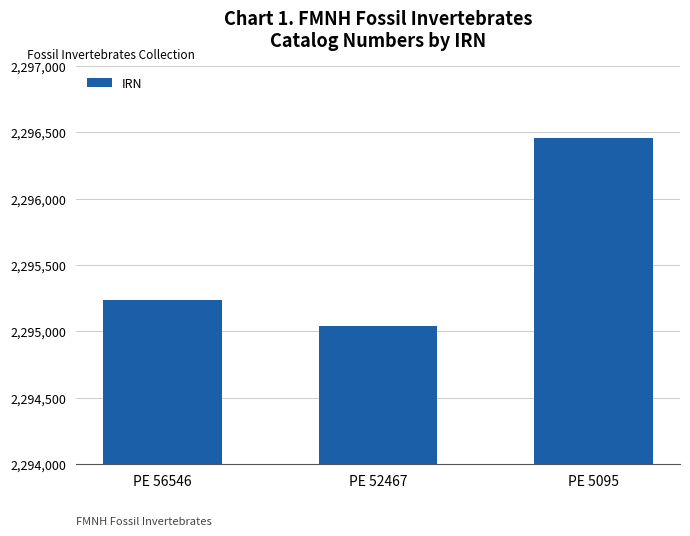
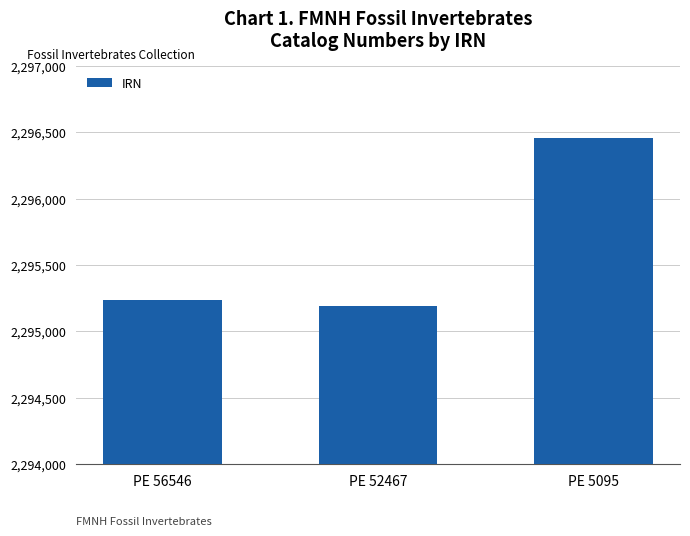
  {
    "PE 56546": "2,295,240",
-   "PE 52467": "2,295,040",
+   "PE 52467": "2,295,190",
    "PE 5095": "2,296,460"
  }
